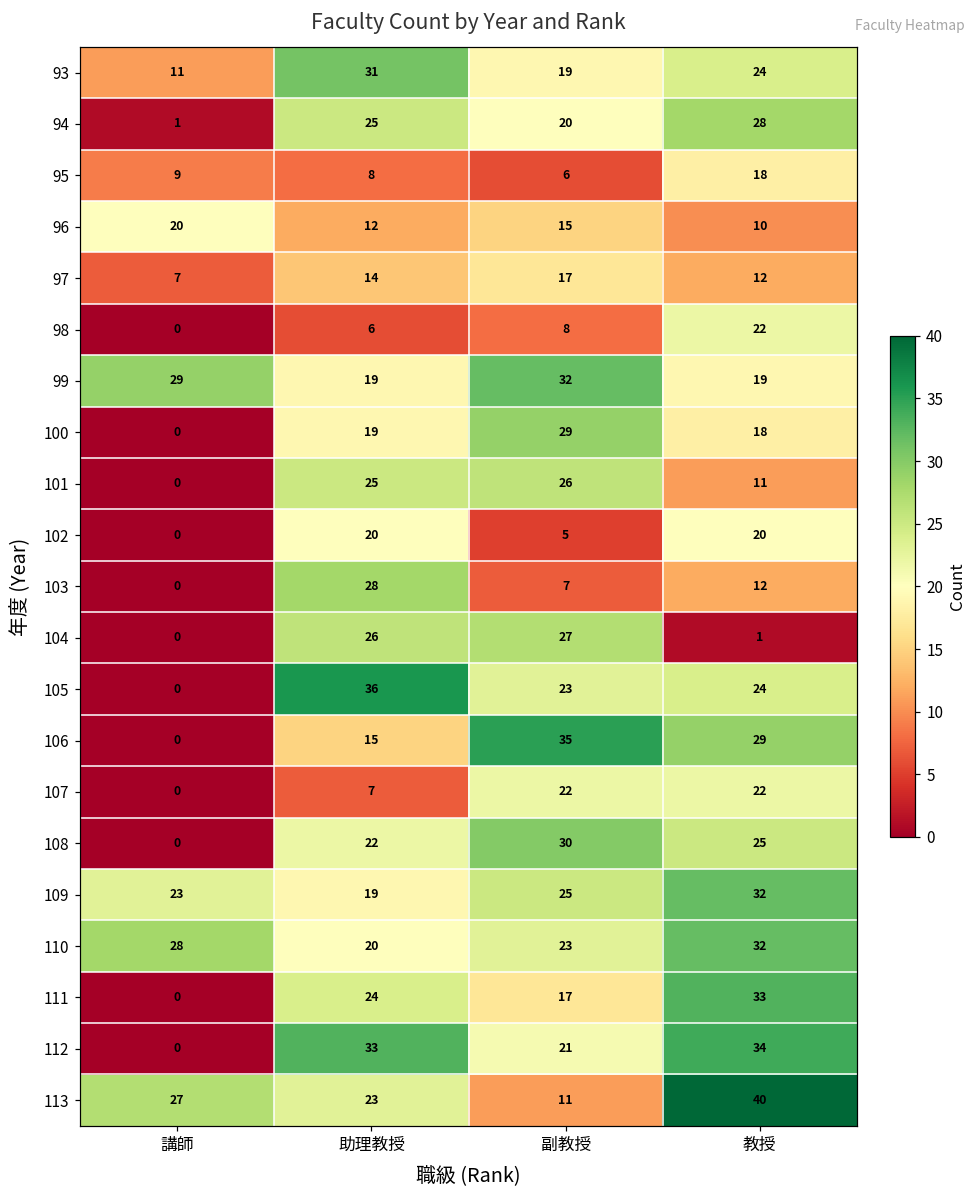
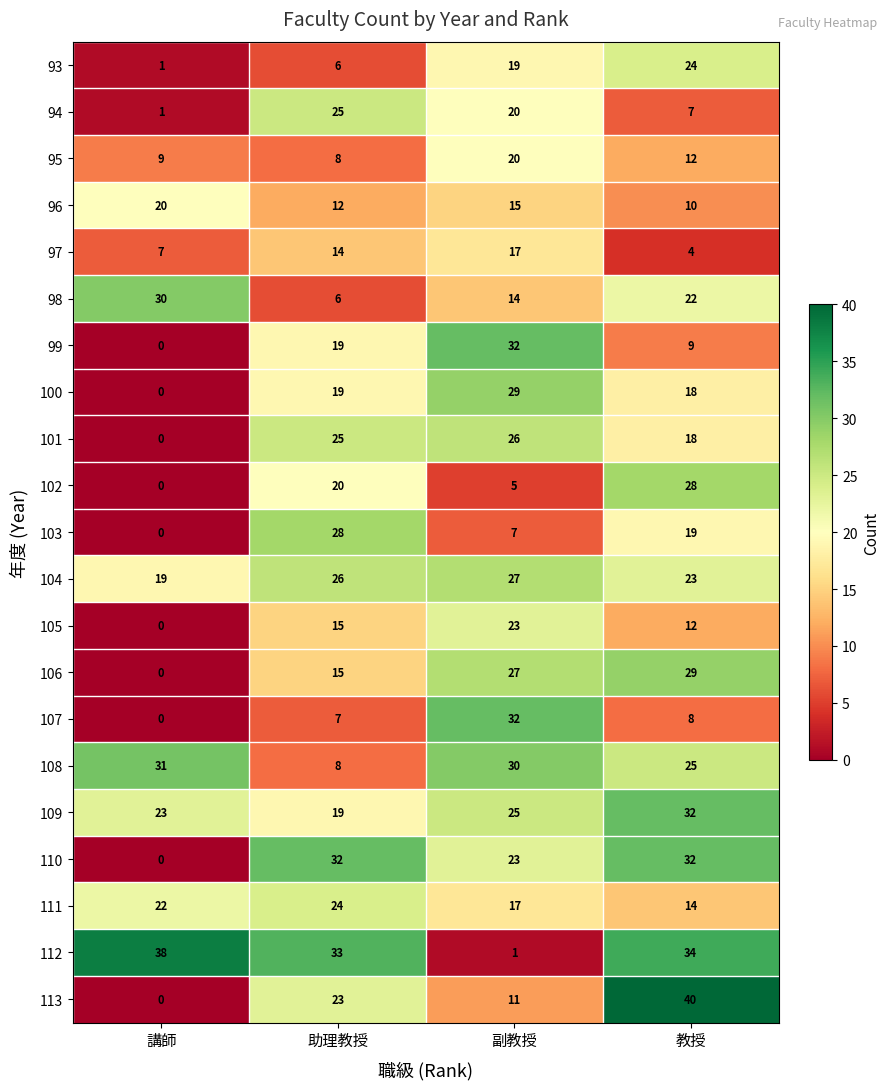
  {
    "93": {
-     "講師": 11,
-     "助理教授": 31,
+     "講師": 1,
+     "助理教授": 6,
      "副教授": 19,
      "教授": 24
    },
    "94": {
      "講師": 1,
      "助理教授": 25,
      "副教授": 20,
-     "教授": 28
+     "教授": 7
    },
    "95": {
      "講師": 9,
      "助理教授": 8,
-     "副教授": 6,
-     "教授": 18
+     "副教授": 20,
+     "教授": 12
    },
    "96": {
      "講師": 20,
      "助理教授": 12,
      "副教授": 15,
      "教授": 10
    },
    "97": {
      "講師": 7,
      "助理教授": 14,
      "副教授": 17,
-     "教授": 12
+     "教授": 4
    },
    "98": {
-     "講師": 0,
+     "講師": 30,
      "助理教授": 6,
-     "副教授": 8,
+     "副教授": 14,
      "教授": 22
    },
    "99": {
-     "講師": 29,
+     "講師": 0,
      "助理教授": 19,
      "副教授": 32,
-     "教授": 19
+     "教授": 9
    },
    "100": {
      "講師": 0,
      "助理教授": 19,
      "副教授": 29,
      "教授": 18
    },
    "101": {
      "講師": 0,
      "助理教授": 25,
      "副教授": 26,
-     "教授": 11
+     "教授": 18
    },
    "102": {
      "講師": 0,
      "助理教授": 20,
      "副教授": 5,
-     "教授": 20
+     "教授": 28
    },
    "103": {
      "講師": 0,
      "助理教授": 28,
      "副教授": 7,
-     "教授": 12
+     "教授": 19
    },
    "104": {
-     "講師": 0,
+     "講師": 19,
      "助理教授": 26,
      "副教授": 27,
-     "教授": 1
+     "教授": 23
    },
    "105": {
      "講師": 0,
-     "助理教授": 36,
+     "助理教授": 15,
      "副教授": 23,
-     "教授": 24
+     "教授": 12
    },
    "106": {
      "講師": 0,
      "助理教授": 15,
-     "副教授": 35,
+     "副教授": 27,
      "教授": 29
    },
    "107": {
      "講師": 0,
      "助理教授": 7,
-     "副教授": 22,
-     "教授": 22
+     "副教授": 32,
+     "教授": 8
    },
    "108": {
-     "講師": 0,
-     "助理教授": 22,
+     "講師": 31,
+     "助理教授": 8,
      "副教授": 30,
      "教授": 25
    },
    "109": {
      "講師": 23,
      "助理教授": 19,
      "副教授": 25,
      "教授": 32
    },
    "110": {
-     "講師": 28,
-     "助理教授": 20,
+     "講師": 0,
+     "助理教授": 32,
      "副教授": 23,
      "教授": 32
    },
    "111": {
-     "講師": 0,
+     "講師": 22,
      "助理教授": 24,
      "副教授": 17,
-     "教授": 33
+     "教授": 14
    },
    "112": {
-     "講師": 0,
+     "講師": 38,
      "助理教授": 33,
-     "副教授": 21,
+     "副教授": 1,
      "教授": 34
    },
    "113": {
-     "講師": 27,
+     "講師": 0,
      "助理教授": 23,
      "副教授": 11,
      "教授": 40
    }
  }
